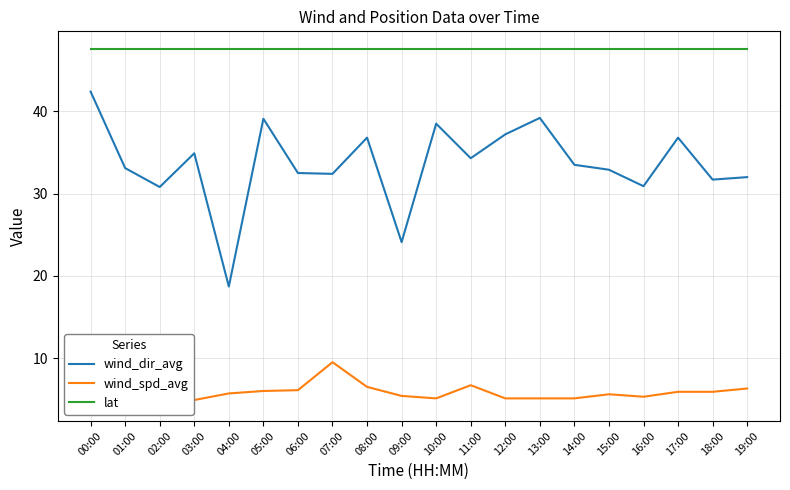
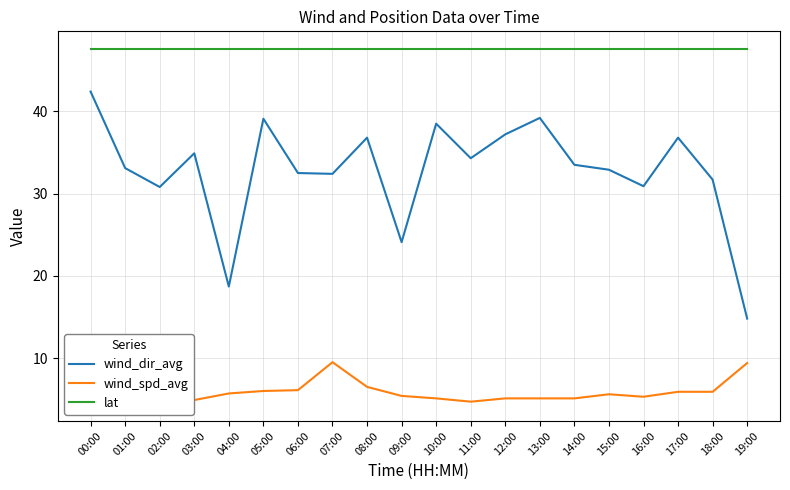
  {
    "wind_dir_avg": {
      "00:00": 42,
      "01:00": 33,
      "02:00": 31,
      "03:00": 35,
      "04:00": 19,
      "05:00": 39,
      "06:00": 33,
      "07:00": 32,
      "08:00": 37,
      "09:00": 24,
      "10:00": 39,
      "11:00": 34,
      "12:00": 37,
      "13:00": 39,
      "14:00": 34,
      "15:00": 33,
      "16:00": 31,
      "17:00": 37,
      "18:00": 32,
-     "19:00": 32
+     "19:00": 15
    },
    "wind_spd_avg": {
      "03:00": 5,
      "04:00": 6,
      "05:00": 6,
      "06:00": 6,
      "07:00": 10,
      "08:00": 7,
      "09:00": 5,
      "10:00": 5,
-     "11:00": 7,
+     "11:00": 5,
      "12:00": 5,
      "13:00": 5,
      "14:00": 5,
      "15:00": 6,
      "16:00": 5,
      "17:00": 6,
      "18:00": 6,
-     "19:00": 6
+     "19:00": 9
    },
    "lat": {
      "00:00": 48,
      "01:00": 48,
      "02:00": 48,
      "03:00": 48,
      "04:00": 48,
      "05:00": 48,
      "06:00": 48,
      "07:00": 48,
      "08:00": 48,
      "09:00": 48,
      "10:00": 48,
      "11:00": 48,
      "12:00": 48,
      "13:00": 48,
      "14:00": 48,
      "15:00": 48,
      "16:00": 48,
      "17:00": 48,
      "18:00": 48,
      "19:00": 48
    }
  }
